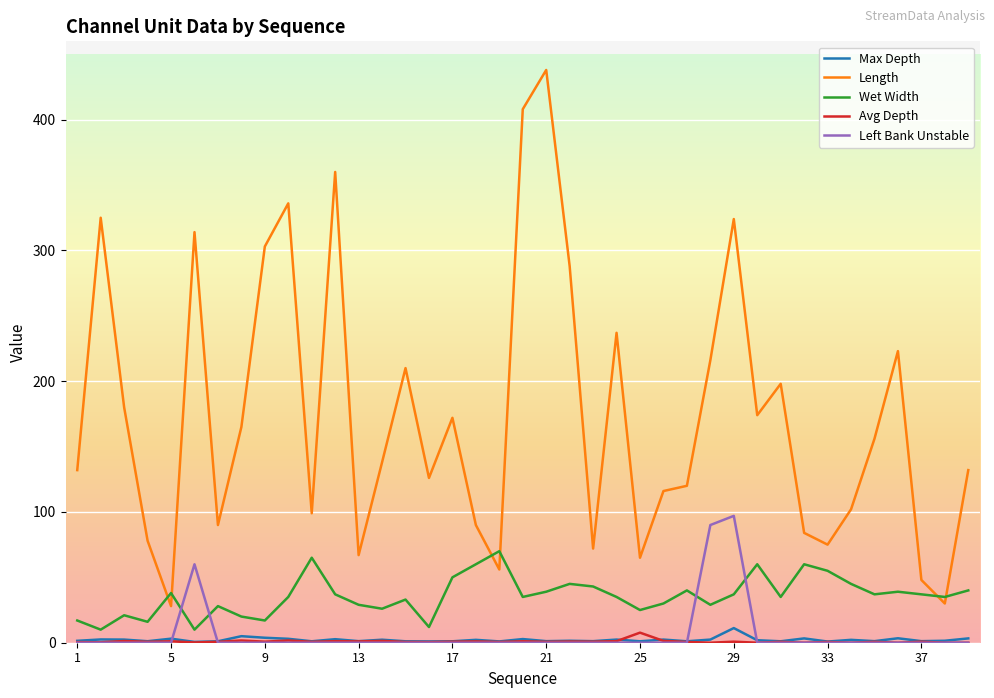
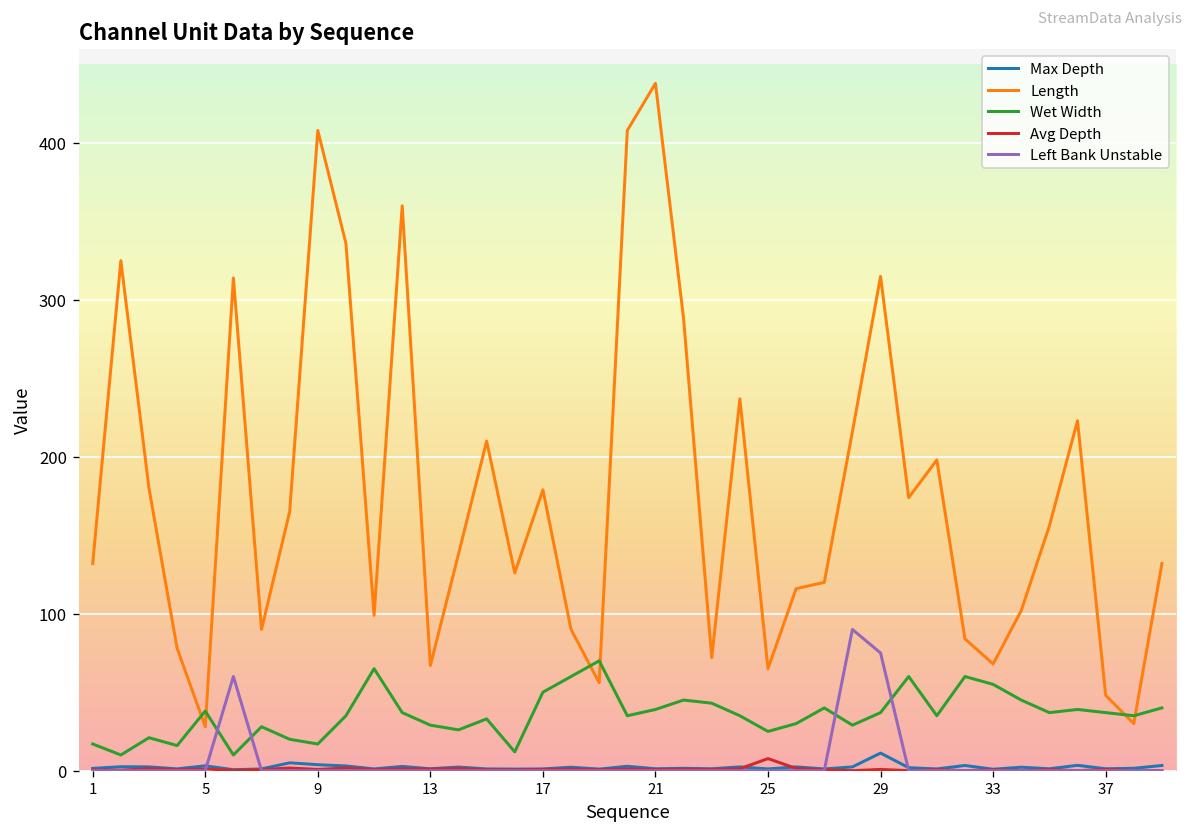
  {
    "Max Depth": {
      "5": 3,
      "9": 4,
      "29": 11
    },
    "Length": {
      "1": 132,
      "5": 28,
-     "9": 303,
+     "9": 408,
      "13": 67,
-     "17": 172,
+     "17": 179,
      "21": 438,
      "25": 65,
-     "29": 324,
-     "33": 75,
+     "29": 315,
+     "33": 68,
      "37": 48
    },
    "Wet Width": {
      "1": 17,
      "5": 38,
      "9": 17,
      "13": 29,
      "17": 50,
      "21": 39,
      "25": 25,
      "29": 37,
      "33": 55,
      "37": 37
    },
    "Avg Depth": {
      "25": 8,
      "29": 1
    },
    "Left Bank Unstable": {
-     "29": 97
+     "29": 75
    }
  }
